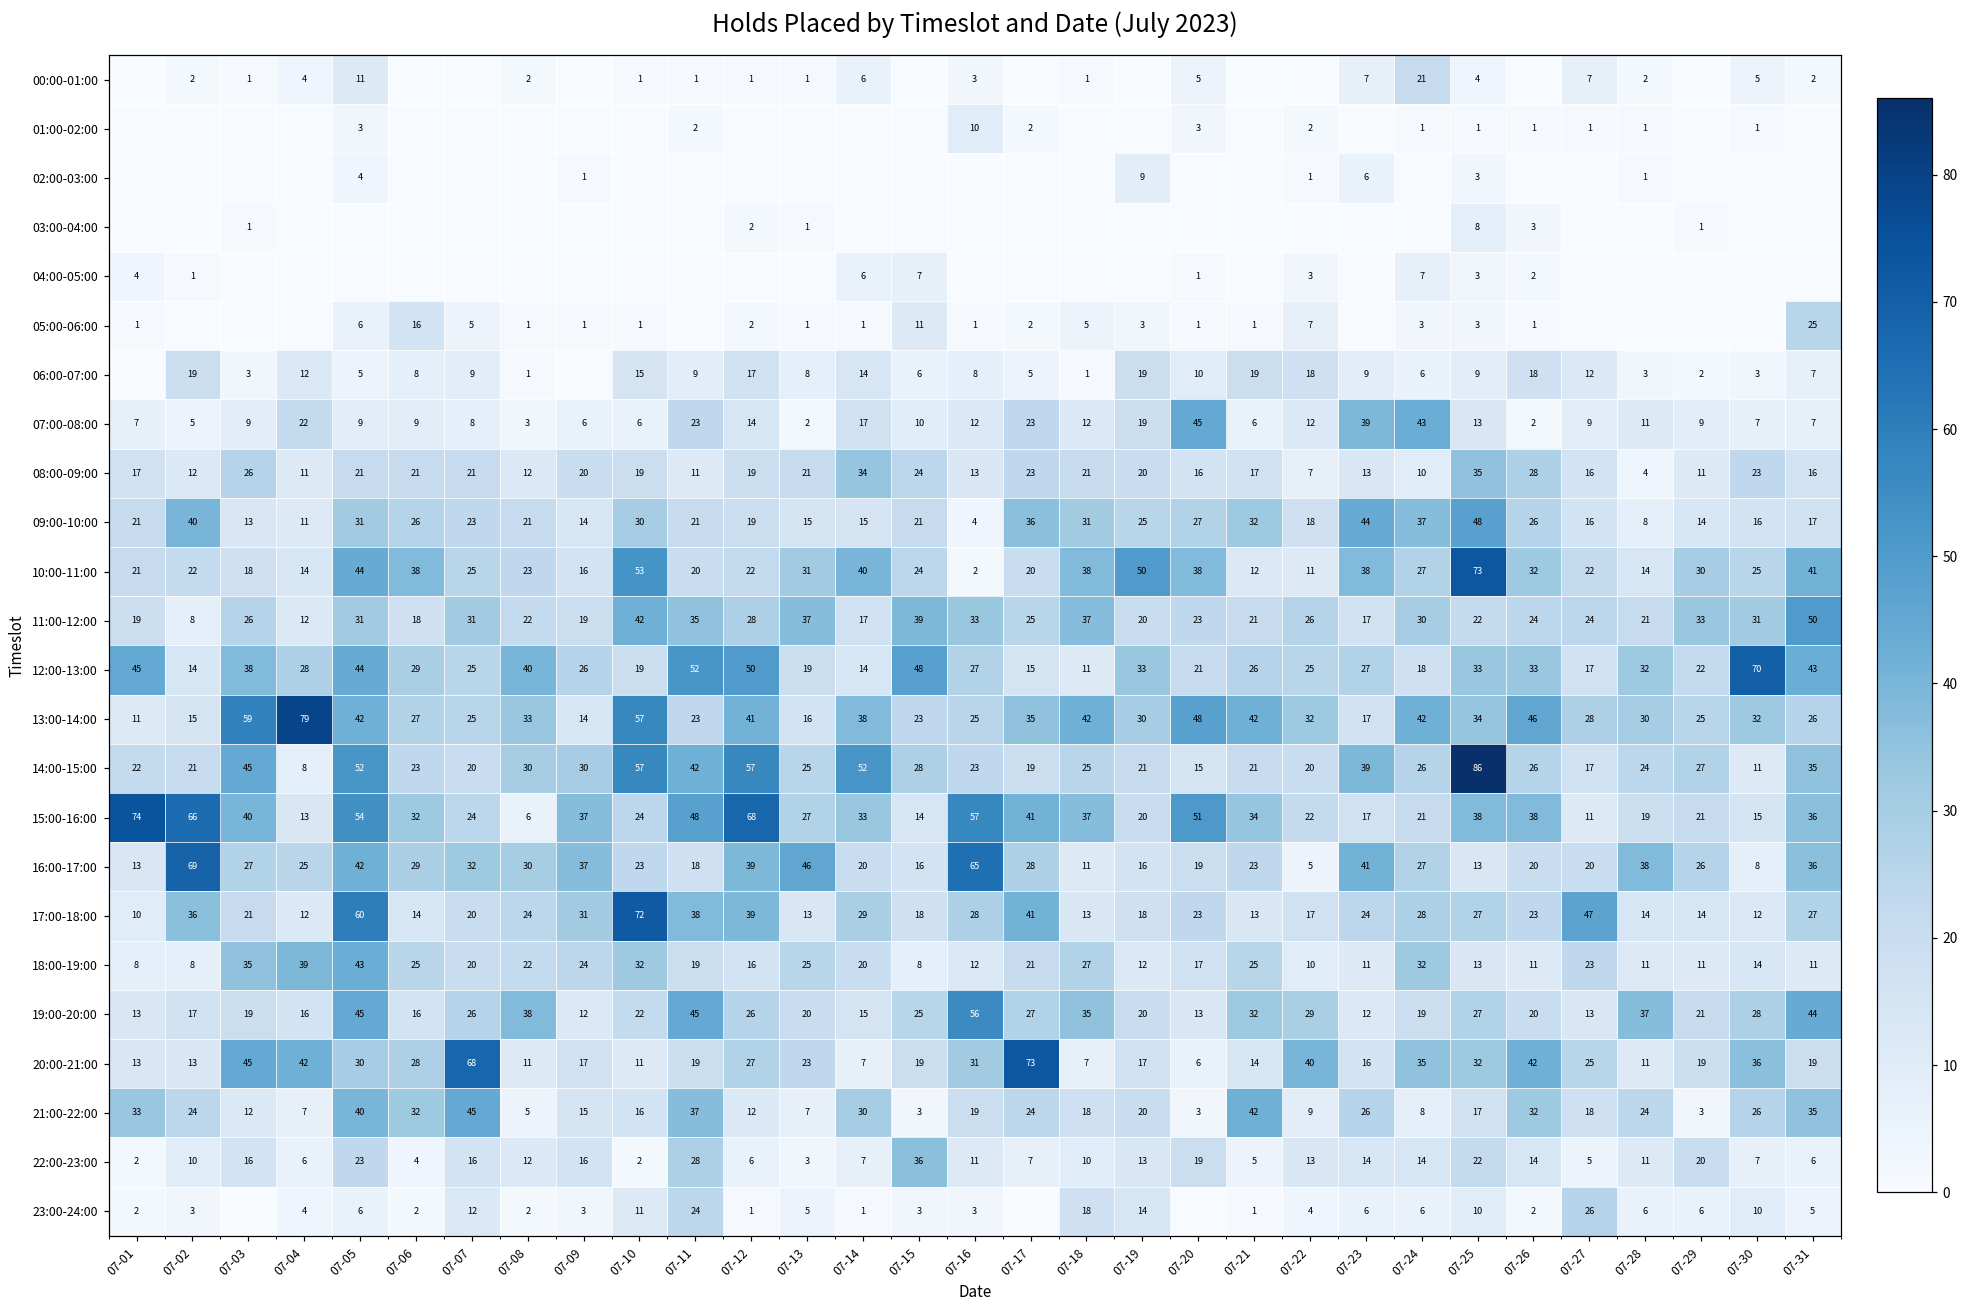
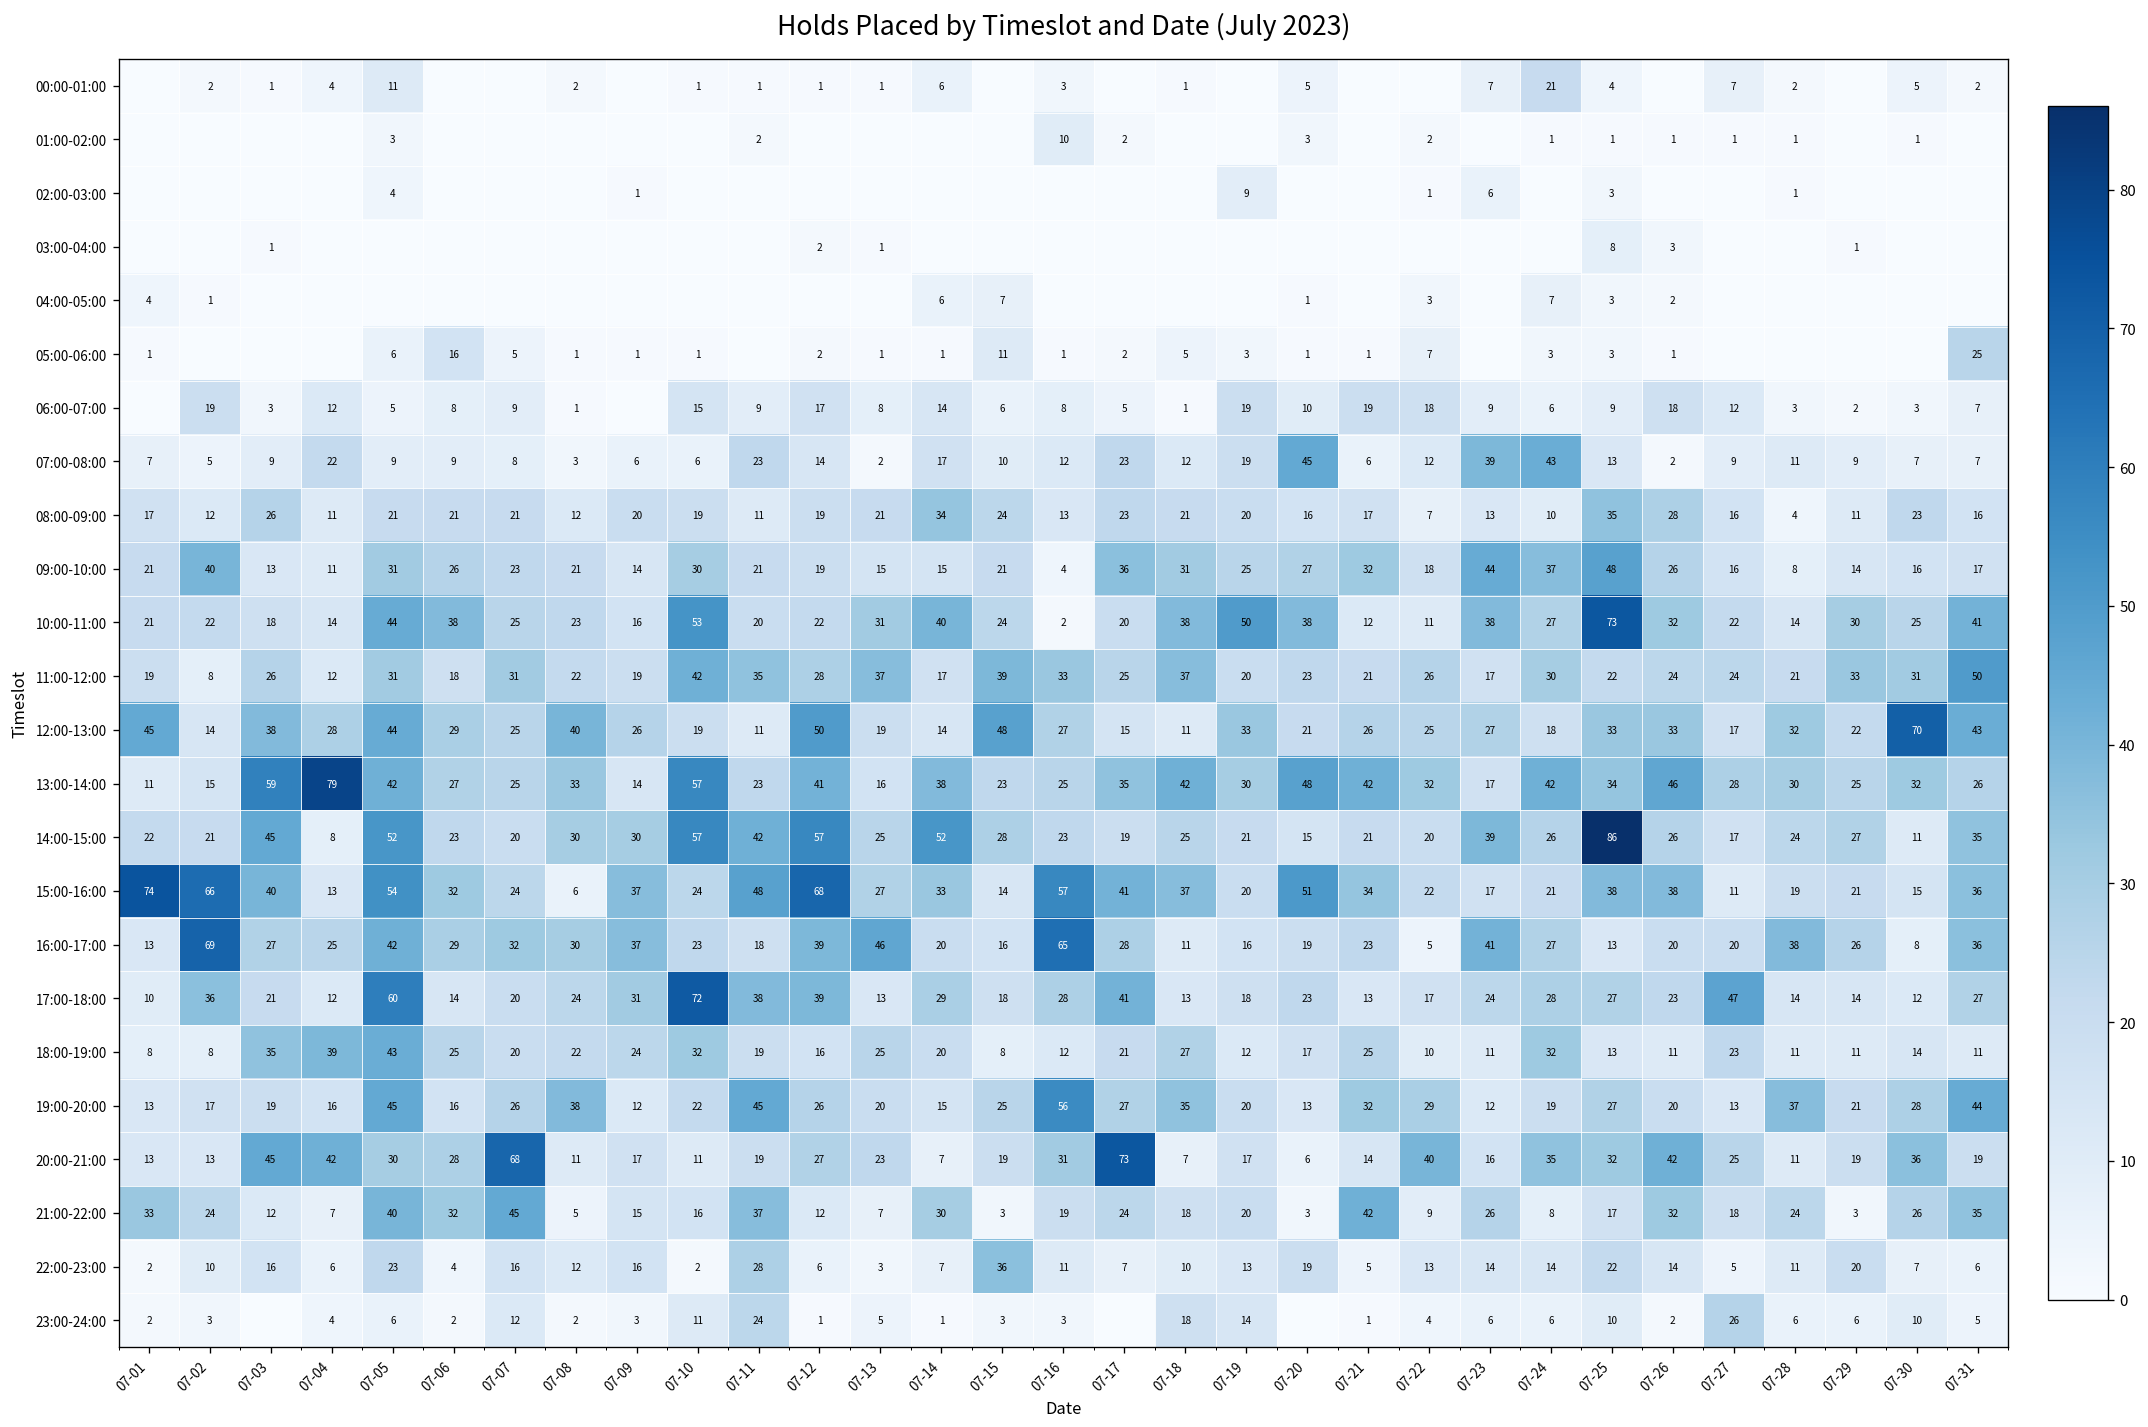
  {
    "12:00-13:00": {
      "07-01": 45,
      "07-02": 14,
      "07-03": 38,
      "07-04": 28,
      "07-05": 44,
      "07-06": 29,
      "07-07": 25,
      "07-08": 40,
      "07-09": 26,
      "07-10": 19,
-     "07-11": 52,
+     "07-11": 11,
      "07-12": 50,
      "07-13": 19,
      "07-14": 14,
      "07-15": 48,
      "07-16": 27,
      "07-17": 15,
      "07-18": 11,
      "07-19": 33,
      "07-20": 21,
      "07-21": 26,
      "07-22": 25,
      "07-23": 27,
      "07-24": 18,
      "07-25": 33,
      "07-26": 33,
      "07-27": 17,
      "07-28": 32,
      "07-29": 22,
      "07-30": 70,
      "07-31": 43
    }
  }
